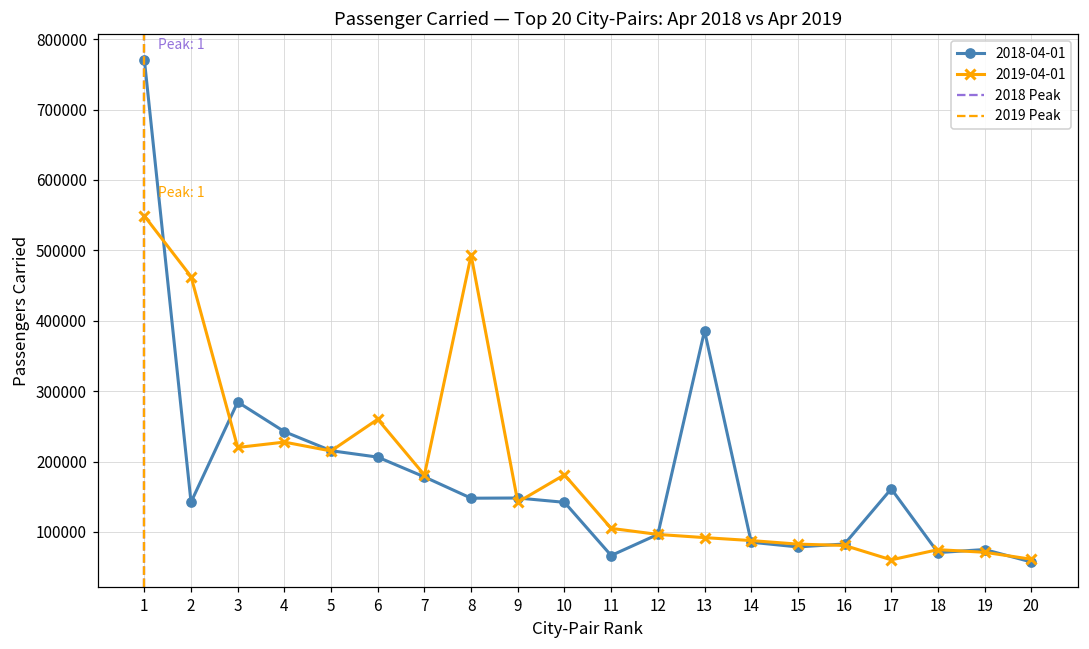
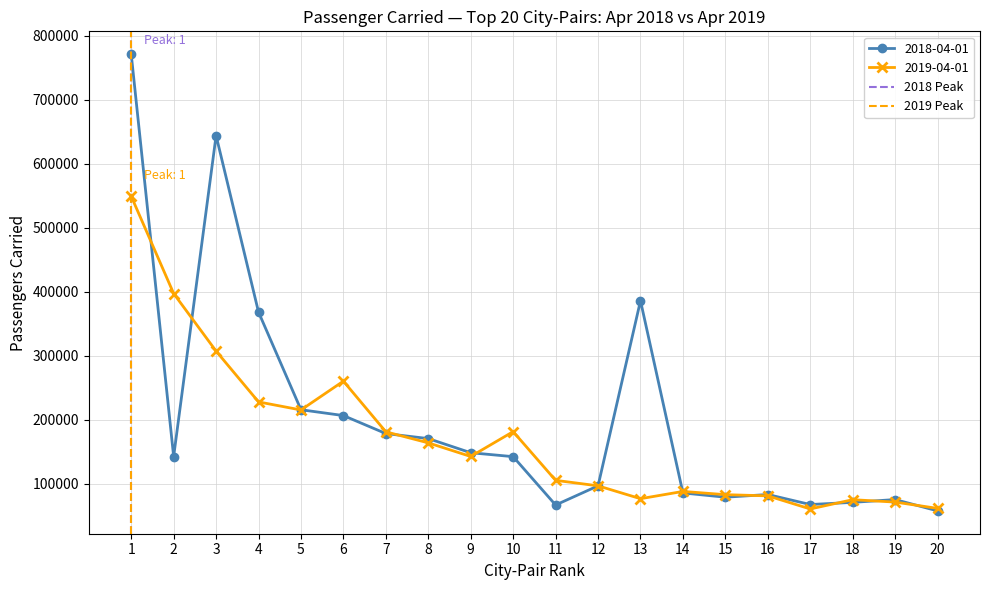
  {
    "2018-04-01": {
      "2": 140000,
-     "3": 280000,
-     "4": 240000,
+     "3": 640000,
+     "4": 370000,
      "6": 210000,
-     "8": 150000,
+     "8": 170000,
      "9": 150000,
      "10": 140000,
      "11": 70000,
      "13": 390000,
-     "17": 160000,
+     "17": 70000,
      "18": 70000
    },
    "2019-04-01": {
-     "2": 460000,
-     "3": 220000,
+     "2": 400000,
+     "3": 310000,
      "4": 230000,
      "6": 260000,
-     "8": 490000,
+     "8": 160000,
      "9": 140000,
      "10": 180000,
      "11": 110000,
-     "13": 90000,
+     "13": 80000,
      "17": 60000,
      "18": 70000
    }
  }
